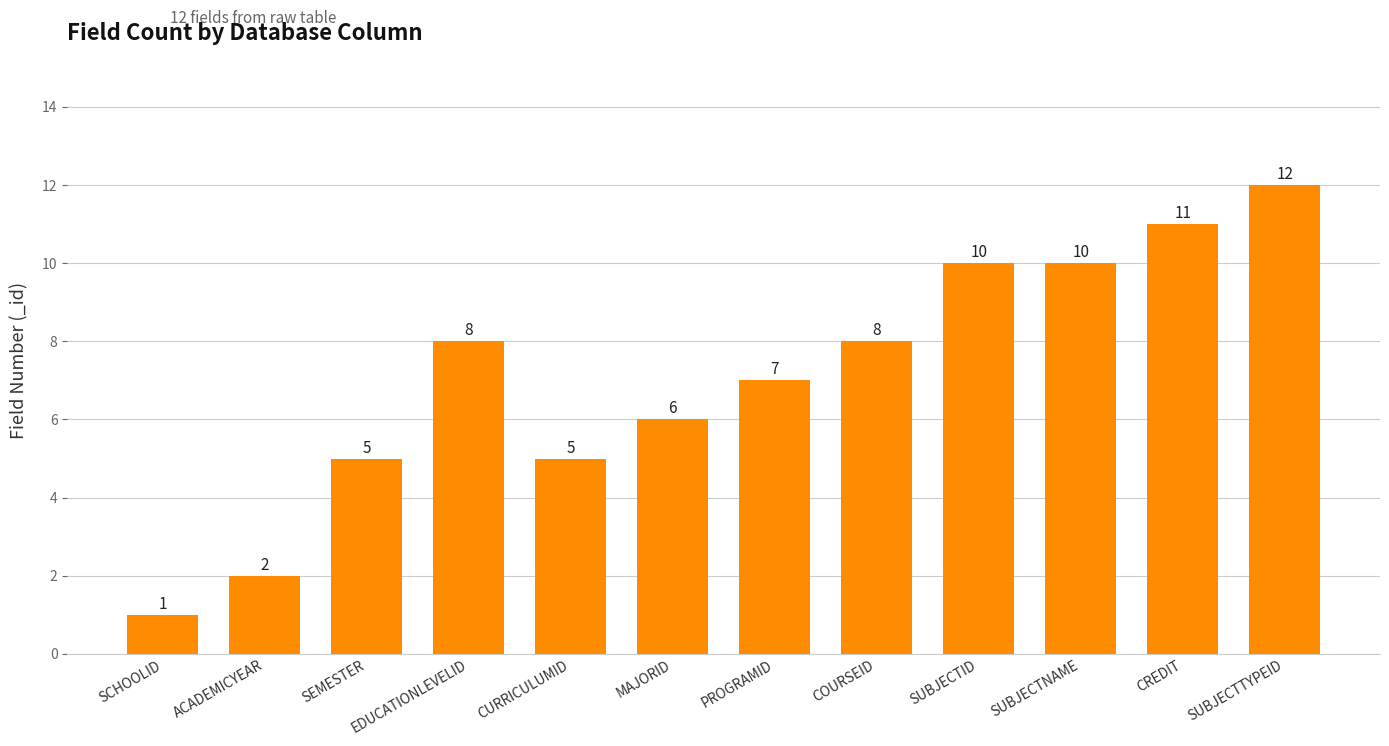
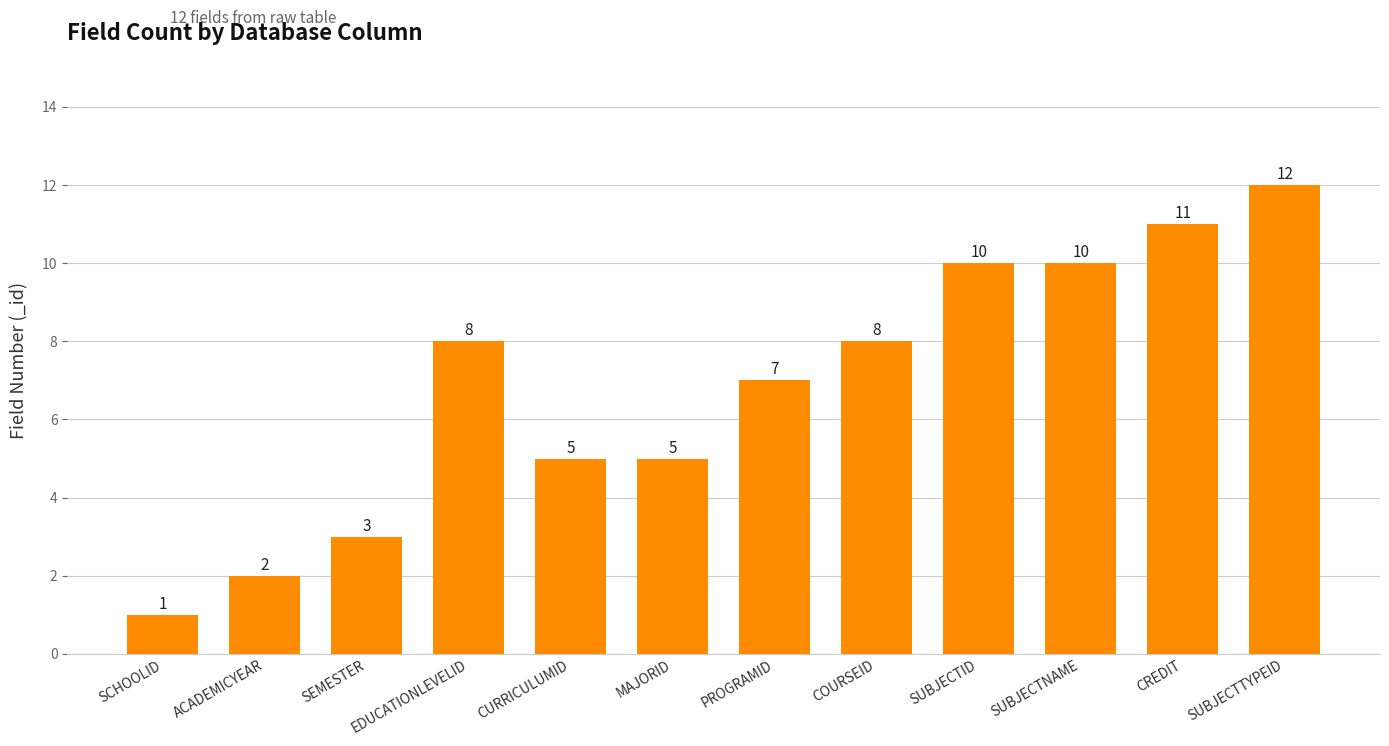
  {
    "SCHOOLID": 1,
    "ACADEMICYEAR": 2,
-   "SEMESTER": 5,
+   "SEMESTER": 3,
    "EDUCATIONLEVELID": 8,
    "CURRICULUMID": 5,
-   "MAJORID": 6,
+   "MAJORID": 5,
    "PROGRAMID": 7,
    "COURSEID": 8,
    "SUBJECTID": 10,
    "SUBJECTNAME": 10,
    "CREDIT": 11,
    "SUBJECTTYPEID": 12
  }
